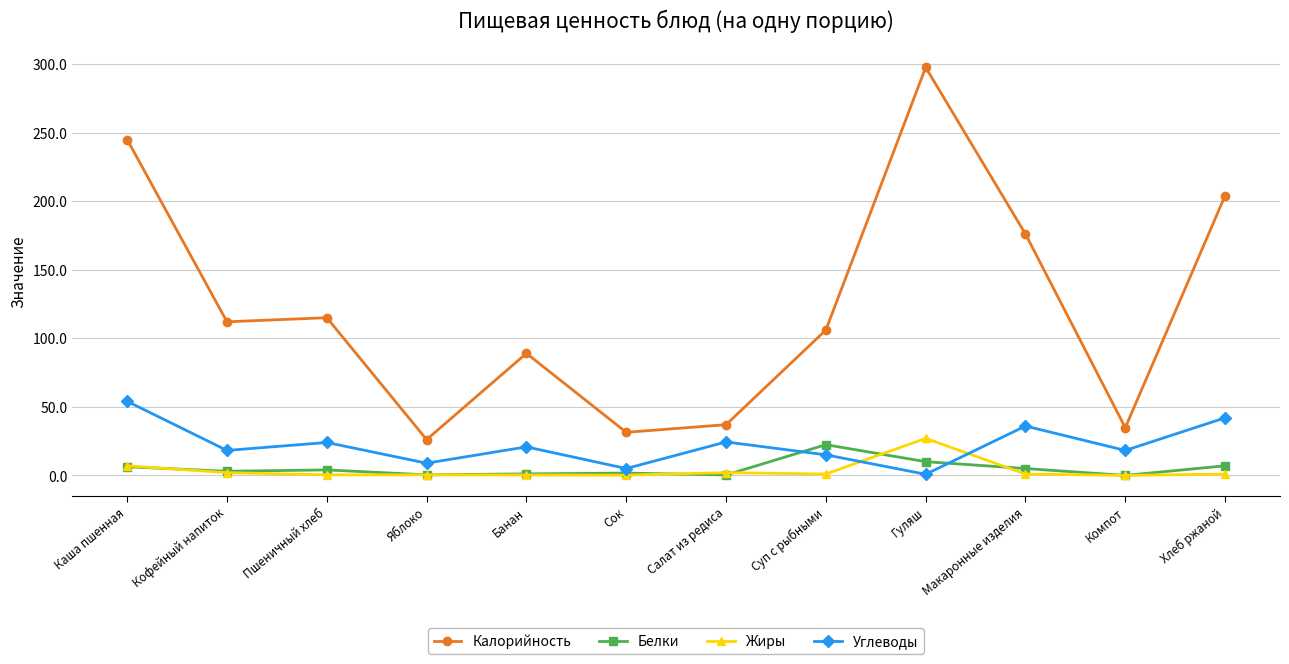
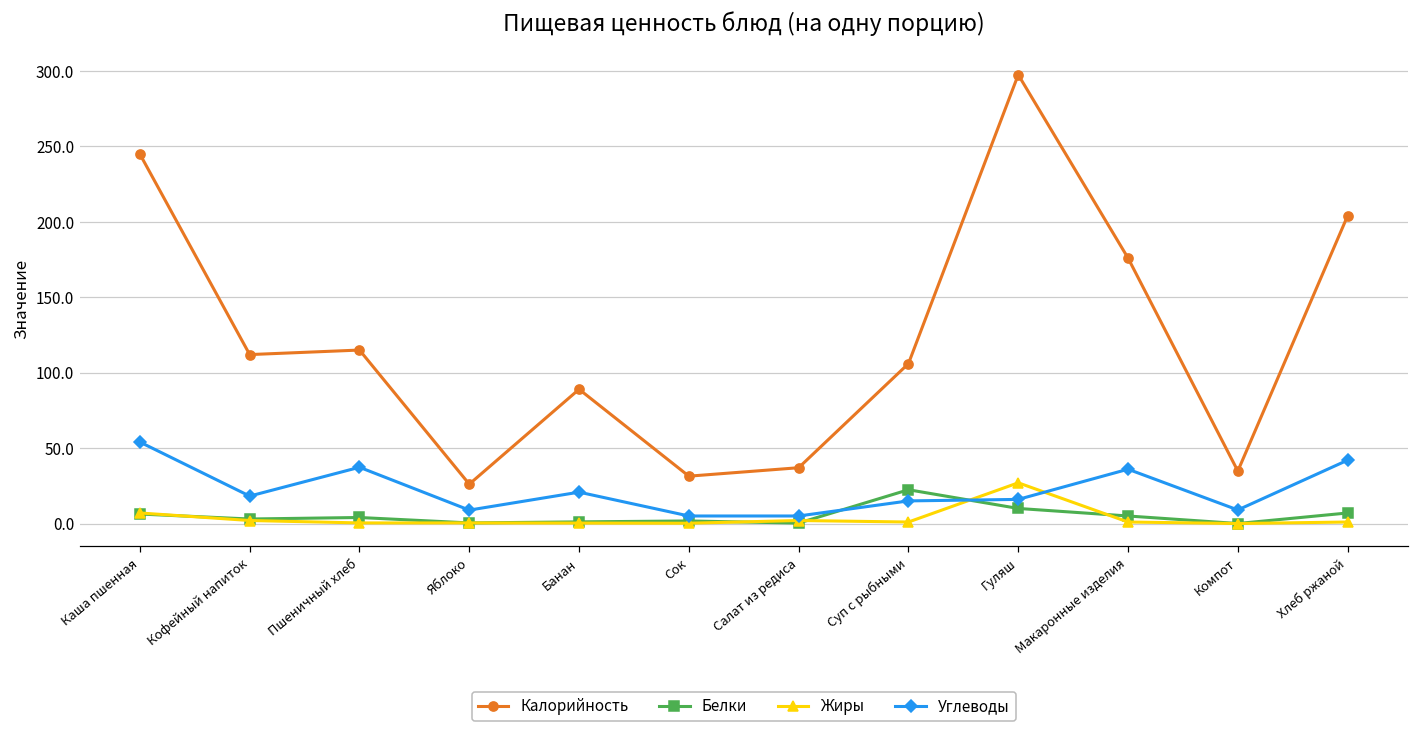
  {
    "Калорийность": {
      "Каша пшенная": 245,
      "Кофейный напиток": 112,
      "Пшеничный хлеб": 115,
      "Яблоко": 26,
      "Банан": 89,
      "Сок": 31,
      "Салат из редиса": 37,
      "Суп с рыбными": 106,
      "Гуляш": 298,
      "Макаронные изделия": 176,
      "Компот": 35,
      "Хлеб ржаной": 204
    },
    "Белки": {
      "Пшеничный хлеб": 4,
      "Суп с рыбными": 22,
      "Гуляш": 10,
      "Макаронные изделия": 5,
      "Хлеб ржаной": 7
    },
    "Жиры": {
      "Пшеничный хлеб": 0,
      "Суп с рыбными": 1,
      "Гуляш": 27,
      "Макаронные изделия": 1,
      "Хлеб ржаной": 1
    },
    "Углеводы": {
      "Каша пшенная": 54,
      "Кофейный напиток": 18,
-     "Пшеничный хлеб": 24,
+     "Пшеничный хлеб": 37,
      "Яблоко": 9,
      "Банан": 21,
      "Сок": 5,
-     "Салат из редиса": 24,
+     "Салат из редиса": 5,
      "Суп с рыбными": 15,
-     "Гуляш": 1,
+     "Гуляш": 16,
      "Макаронные изделия": 36,
-     "Компот": 18,
+     "Компот": 9,
      "Хлеб ржаной": 42
    }
  }
